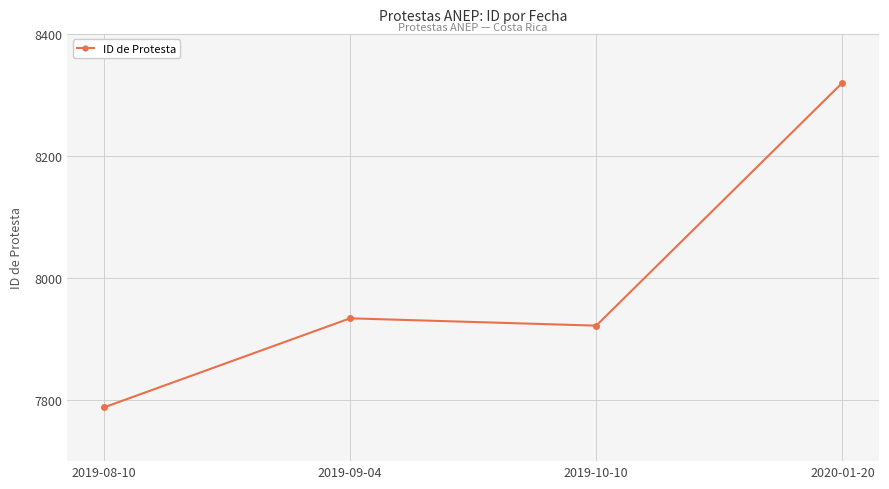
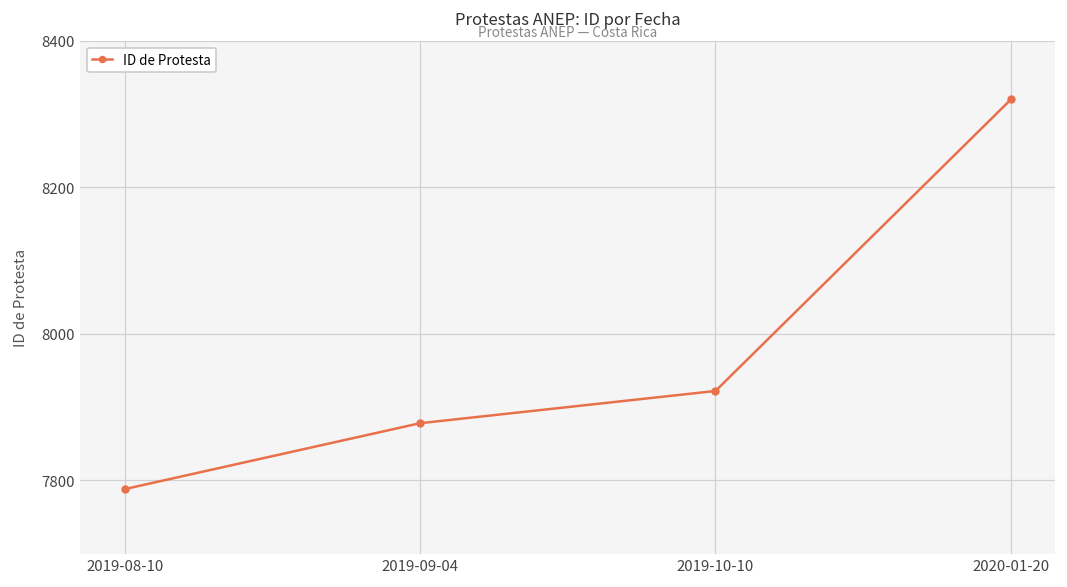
  {
    "2019-08-10": 7790,
-   "2019-09-04": 7930,
+   "2019-09-04": 7880,
    "2019-10-10": 7920,
    "2020-01-20": 8320
  }
